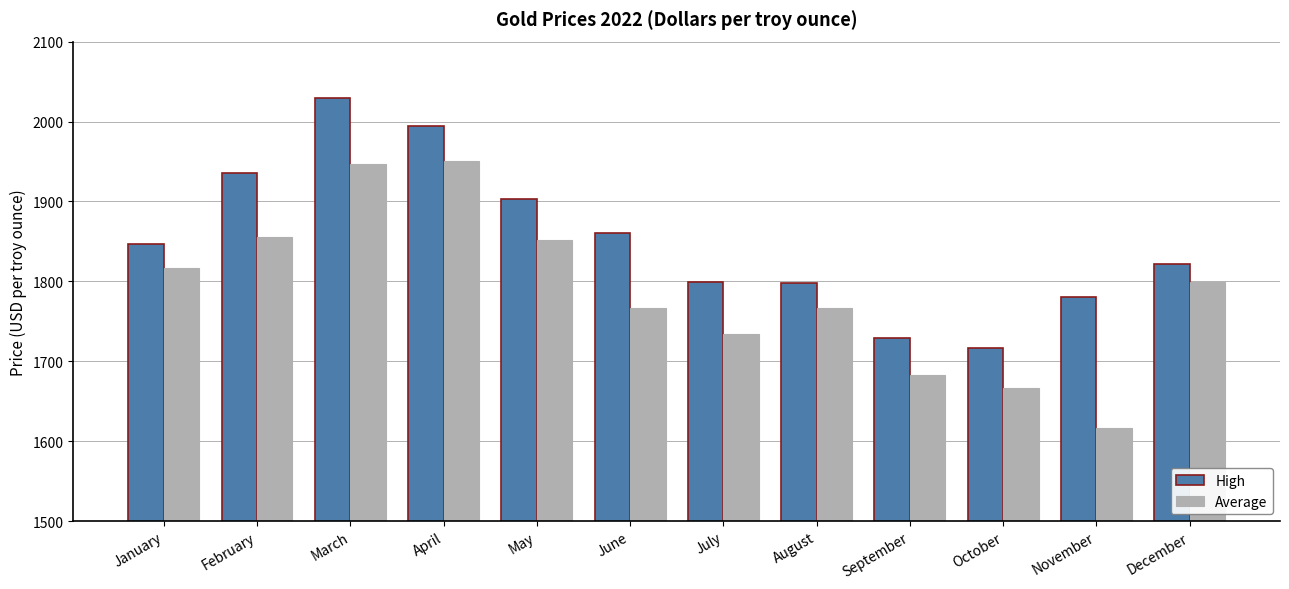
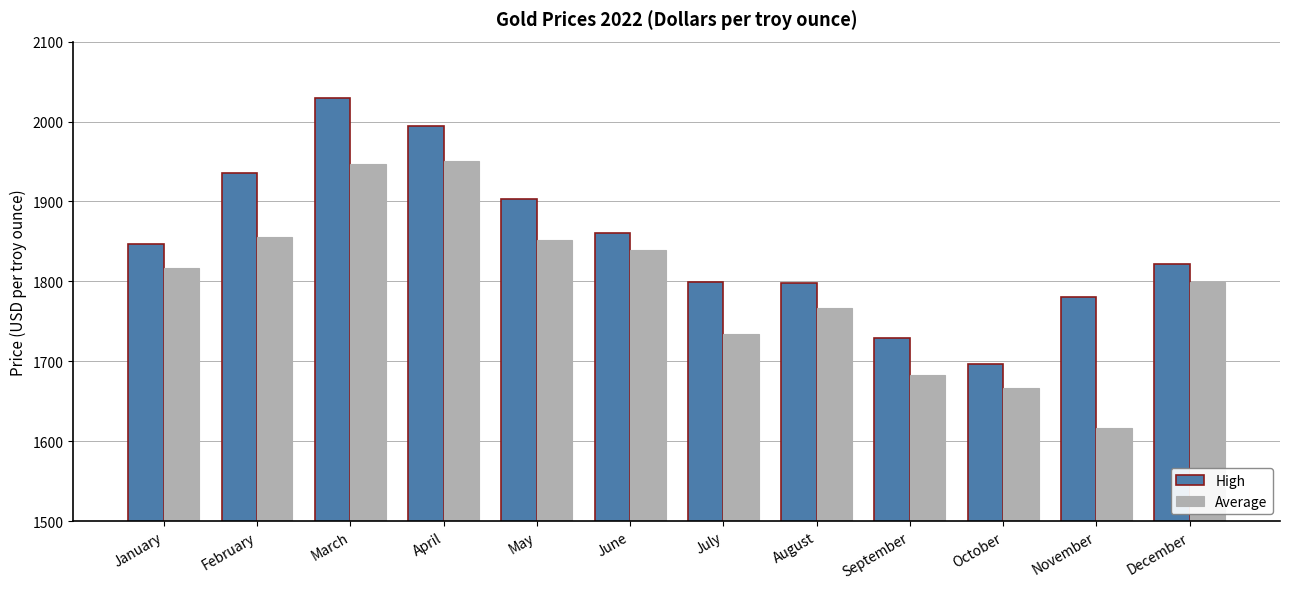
  {
    "High": {
      "January": 1850,
      "February": 1940,
      "March": 2030,
      "April": 1990,
      "May": 1900,
      "June": 1860,
      "July": 1800,
      "August": 1800,
      "September": 1730,
-     "October": 1720,
+     "October": 1700,
      "November": 1780,
      "December": 1820
    },
    "Average": {
      "January": 1820,
      "February": 1860,
      "March": 1950,
      "April": 1950,
      "May": 1850,
-     "June": 1770,
+     "June": 1840,
      "July": 1730,
      "August": 1770,
      "September": 1680,
      "October": 1670,
      "November": 1620,
      "December": 1800
    }
  }
